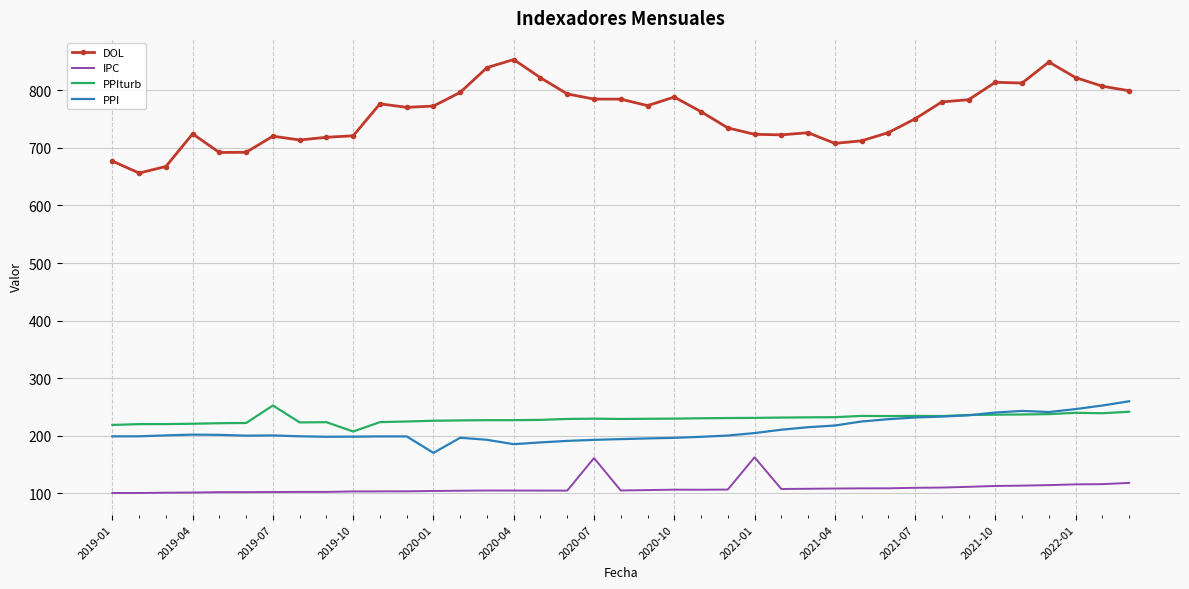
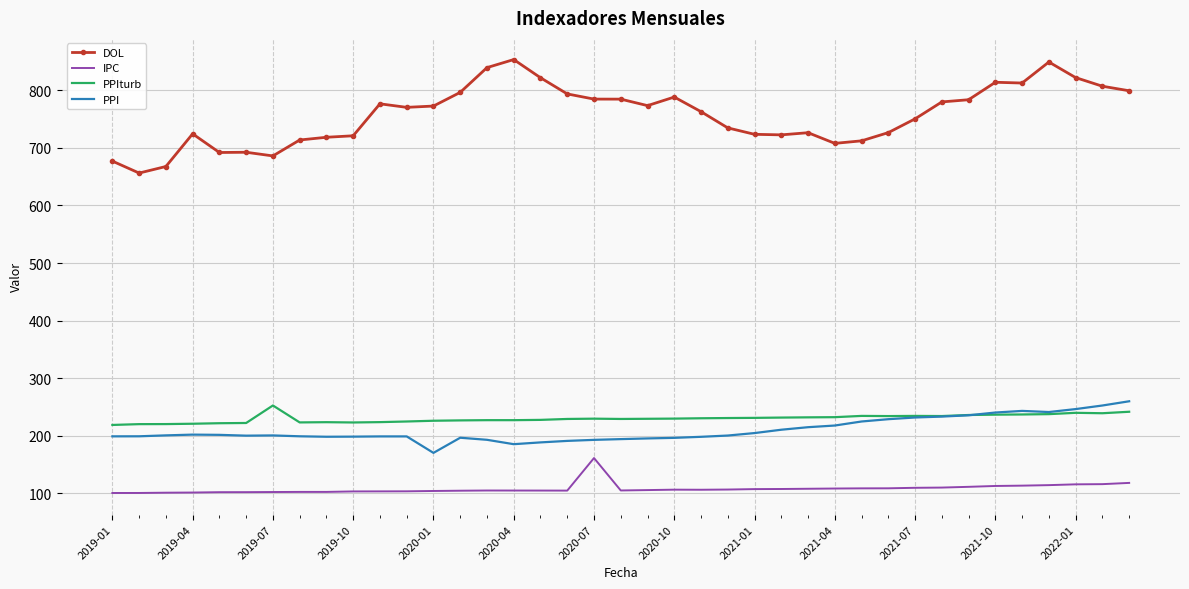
  {
    "DOL": {
      "2019-01": 680,
      "2019-04": 720,
-     "2019-07": 720,
+     "2019-07": 690,
      "2019-10": 720,
      "2020-01": 770,
      "2020-04": 850,
      "2020-07": 780,
      "2020-10": 790,
      "2021-01": 720,
      "2021-04": 710,
      "2021-07": 750,
      "2021-10": 810,
      "2022-01": 820
    },
    "IPC": {
      "2019-01": 100,
      "2019-04": 100,
      "2019-07": 100,
      "2019-10": 100,
      "2020-01": 100,
      "2020-04": 110,
      "2020-07": 160,
      "2020-10": 110,
-     "2021-01": 160,
+     "2021-01": 110,
      "2021-04": 110,
      "2021-07": 110,
      "2021-10": 110,
      "2022-01": 120
    },
    "PPIturb": {
      "2019-01": 220,
      "2019-04": 220,
      "2019-07": 250,
-     "2019-10": 210,
+     "2019-10": 220,
      "2020-01": 230,
      "2020-04": 230,
      "2020-07": 230,
      "2020-10": 230,
      "2021-01": 230,
      "2021-04": 230,
      "2022-01": 240
    },
    "PPI": {
      "2019-01": 200,
      "2019-04": 200,
      "2019-07": 200,
      "2019-10": 200,
      "2020-01": 170,
      "2020-04": 190,
      "2020-07": 190,
      "2020-10": 200,
      "2021-01": 200,
      "2021-04": 220,
      "2022-01": 250
    }
  }
